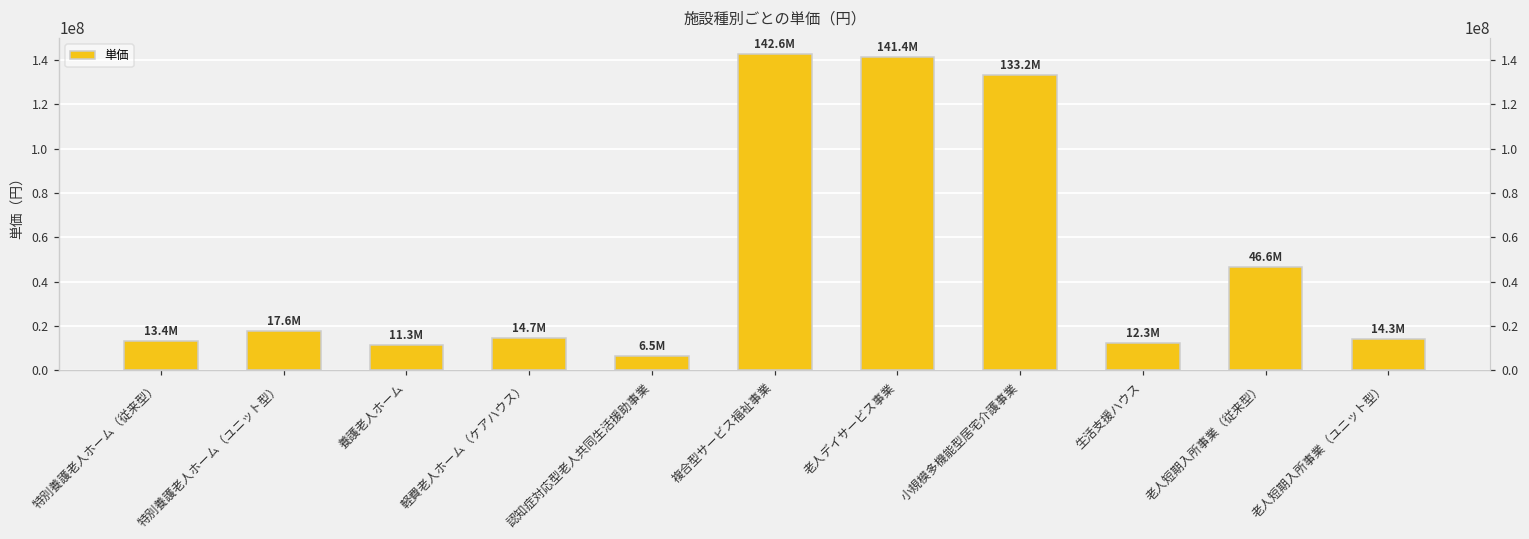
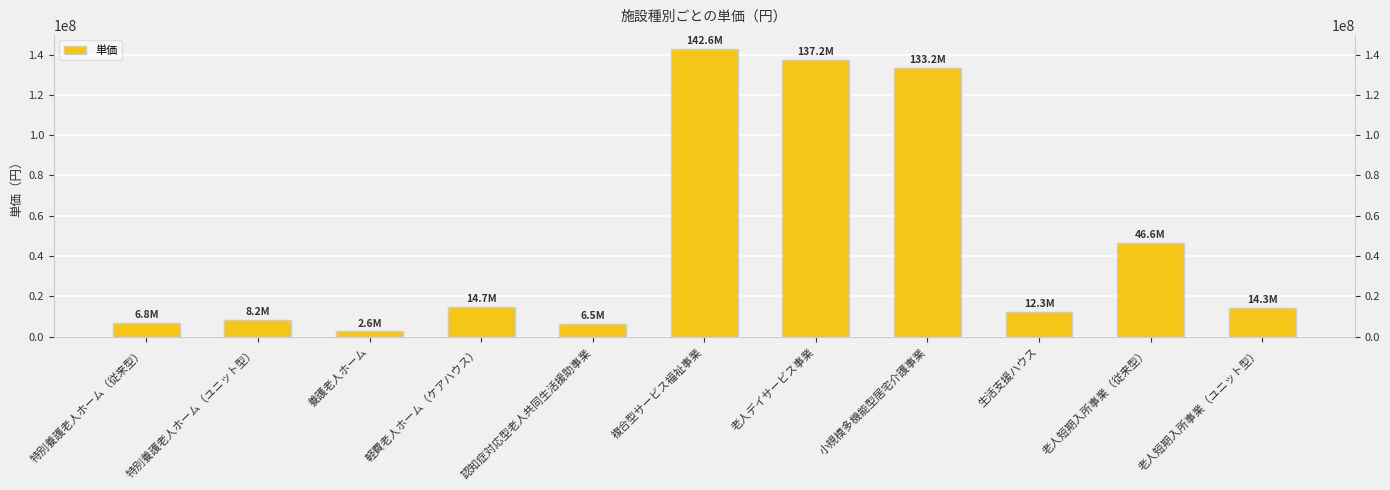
  {
-   "特別養護老人ホーム（従来型）": "13.4M",
-   "特別養護老人ホーム（ユニット型）": "17.6M",
-   "養護老人ホーム": "11.3M",
+   "特別養護老人ホーム（従来型）": "6.8M",
+   "特別養護老人ホーム（ユニット型）": "8.2M",
+   "養護老人ホーム": "2.6M",
    "軽費老人ホーム（ケアハウス）": "14.7M",
    "認知症対応型老人共同生活援助事業": "6.5M",
    "複合型サービス福祉事業": "142.6M",
-   "老人デイサービス事業": "141.4M",
+   "老人デイサービス事業": "137.2M",
    "小規模多機能型居宅介護事業": "133.2M",
    "生活支援ハウス": "12.3M",
    "老人短期入所事業（従来型）": "46.6M",
    "老人短期入所事業（ユニット型）": "14.3M"
  }
